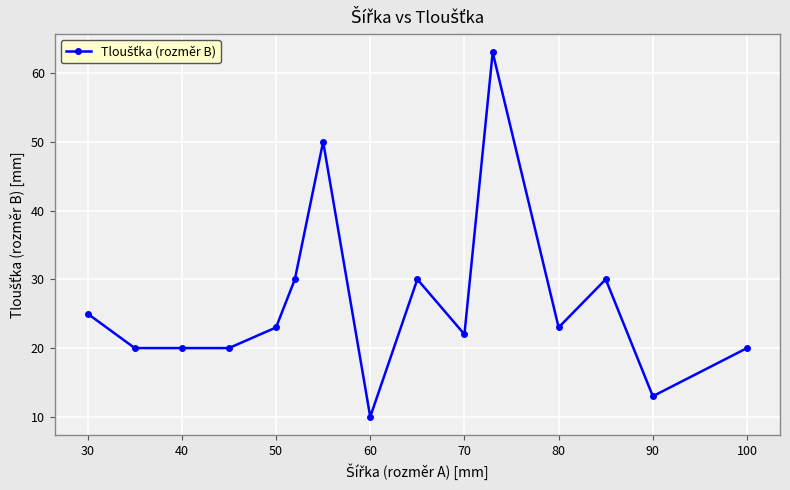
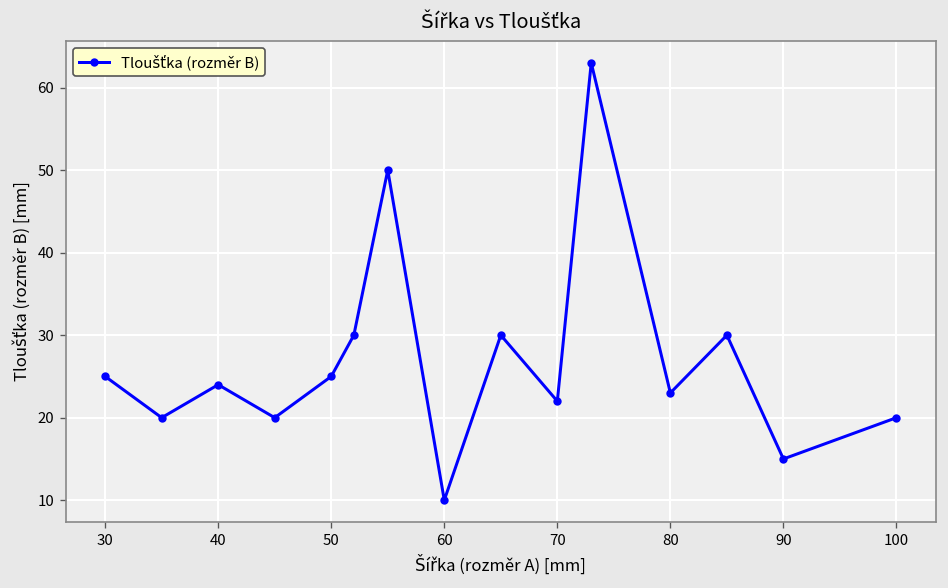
  {
    "30": 25,
-   "40": 20,
-   "50": 23,
+   "40": 24,
+   "50": 25,
    "60": 10,
    "70": 22,
    "80": 23,
-   "90": 13,
+   "90": 15,
    "100": 20
  }
